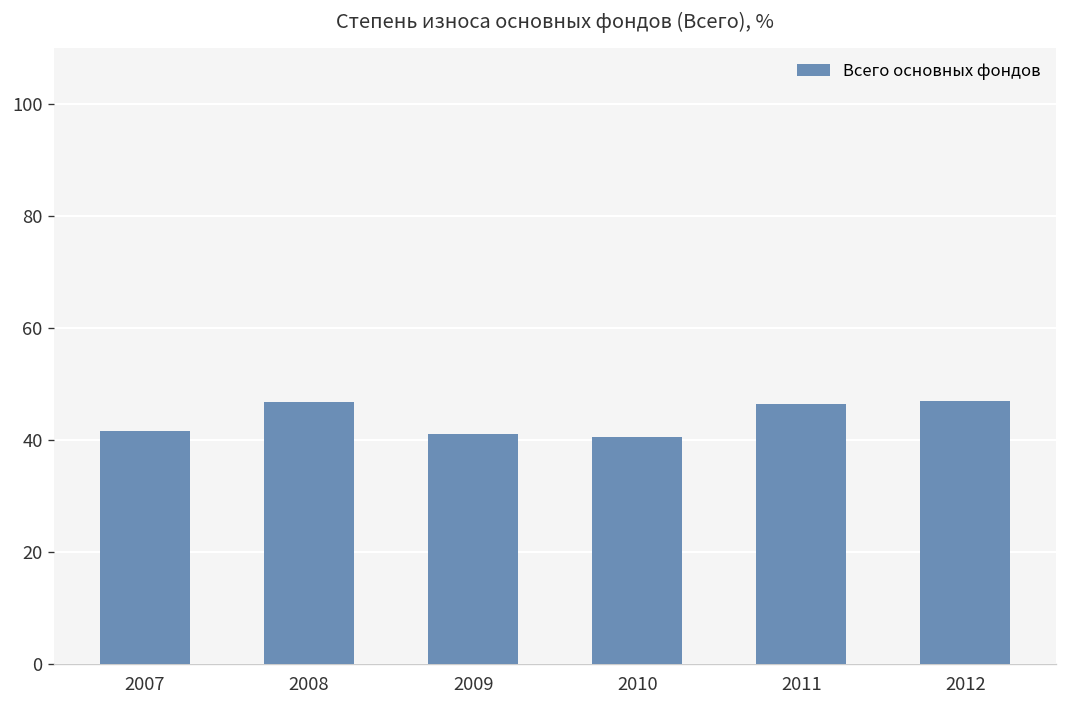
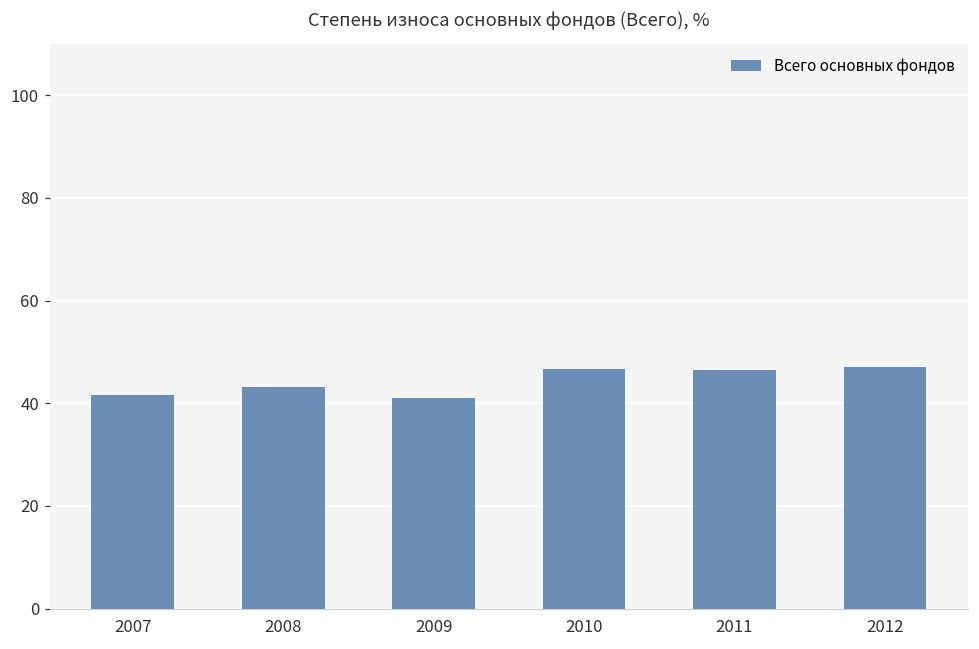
  {
    "2007": 42,
-   "2008": 47,
+   "2008": 43,
    "2009": 41,
-   "2010": 41,
+   "2010": 47,
    "2011": 47,
    "2012": 47
  }
